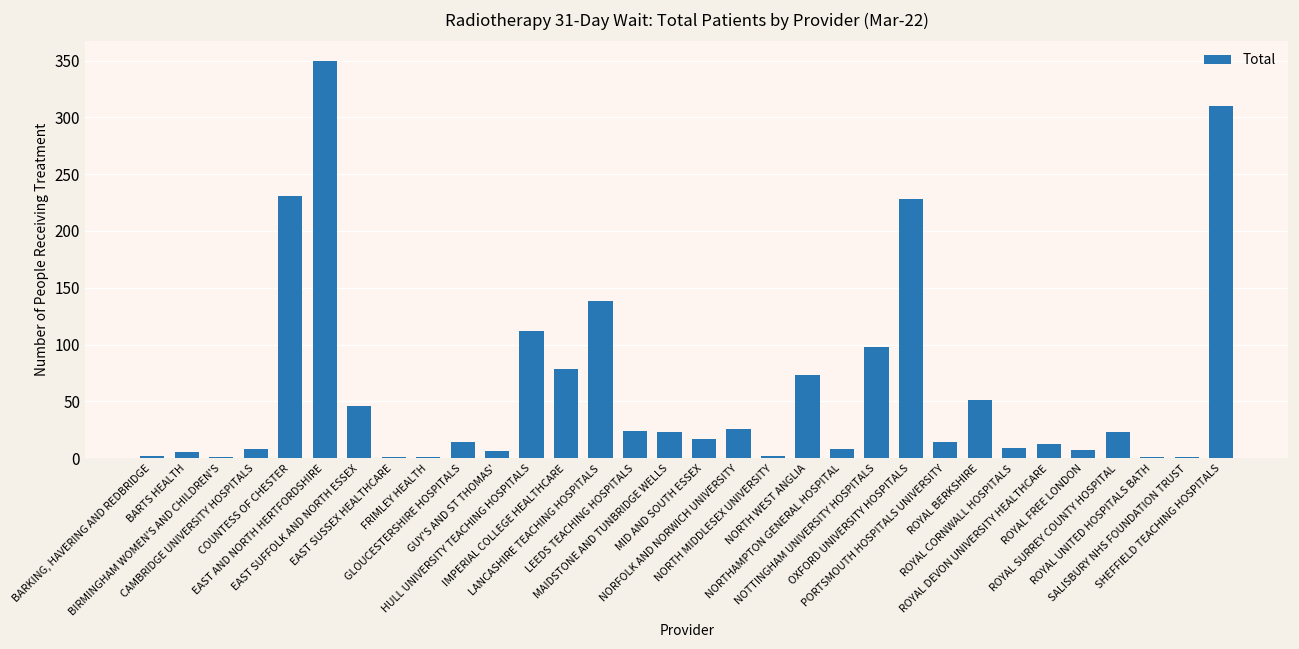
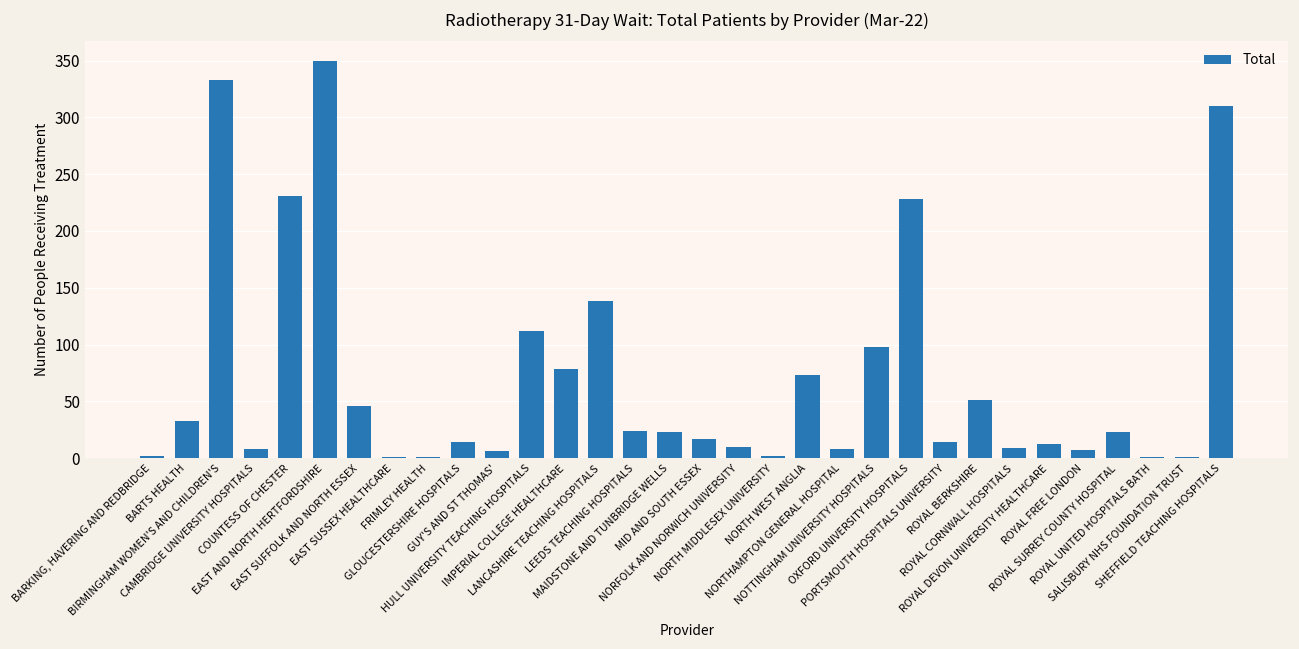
  {
-   "BARTS HEALTH": 5,
-   "BIRMINGHAM WOMEN'S AND CHILDREN'S": 1,
+   "BARTS HEALTH": 33,
+   "BIRMINGHAM WOMEN'S AND CHILDREN'S": 333,
    "CAMBRIDGE UNIVERSITY HOSPITALS": 8,
    "COUNTESS OF CHESTER": 231,
    "EAST AND NORTH HERTFORDSHIRE": 350,
    "EAST SUFFOLK AND NORTH ESSEX": 46,
    "GLOUCESTERSHIRE HOSPITALS": 14,
    "GUY'S AND ST THOMAS'": 6,
    "HULL UNIVERSITY TEACHING HOSPITALS": 112,
    "IMPERIAL COLLEGE HEALTHCARE": 78,
    "LANCASHIRE TEACHING HOSPITALS": 138,
    "LEEDS TEACHING HOSPITALS": 24,
    "MAIDSTONE AND TUNBRIDGE WELLS": 23,
    "MID AND SOUTH ESSEX": 17,
-   "NORFOLK AND NORWICH UNIVERSITY": 26,
+   "NORFOLK AND NORWICH UNIVERSITY": 10,
    "NORTH WEST ANGLIA": 73,
    "NORTHAMPTON GENERAL HOSPITAL": 8,
    "NOTTINGHAM UNIVERSITY HOSPITALS": 98,
    "OXFORD UNIVERSITY HOSPITALS": 228,
    "PORTSMOUTH HOSPITALS UNIVERSITY": 14,
    "ROYAL BERKSHIRE": 51,
    "ROYAL CORNWALL HOSPITALS": 9,
    "ROYAL DEVON UNIVERSITY HEALTHCARE": 12,
    "ROYAL FREE LONDON": 7,
    "ROYAL SURREY COUNTY HOSPITAL": 23,
    "SHEFFIELD TEACHING HOSPITALS": 310
  }
